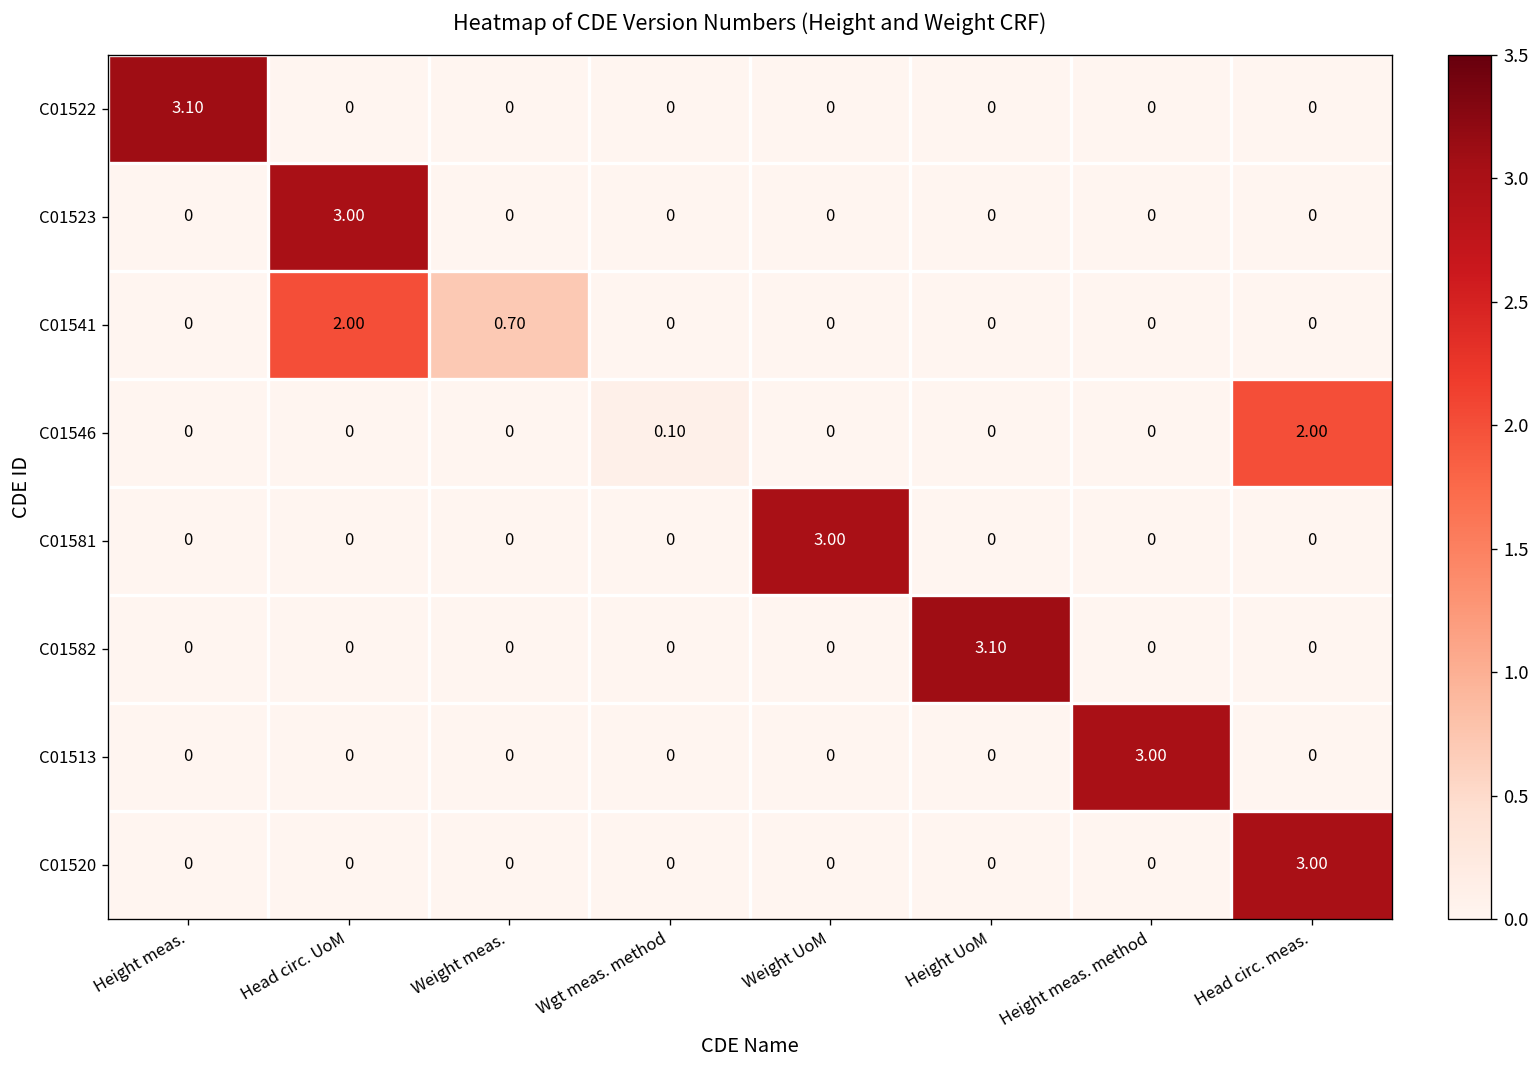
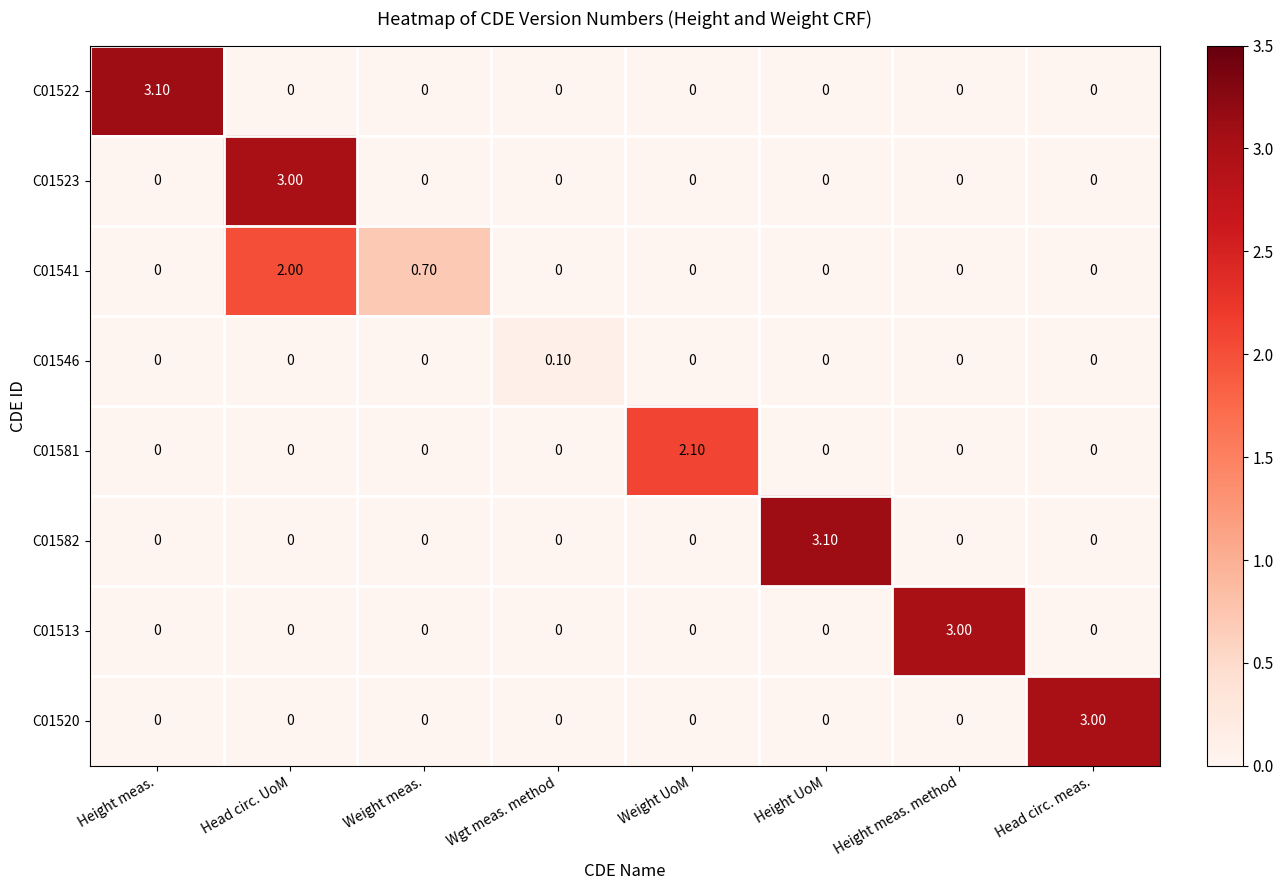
  {
    "C01522": {
      "Height meas.": 3.10,
      "Head circ. UoM": 0,
      "Weight meas.": 0,
      "Wgt meas. method": 0,
      "Weight UoM": 0,
      "Height UoM": 0,
      "Height meas. method": 0,
      "Head circ. meas.": 0
    },
    "C01523": {
      "Height meas.": 0,
      "Head circ. UoM": 3.00,
      "Weight meas.": 0,
      "Wgt meas. method": 0,
      "Weight UoM": 0,
      "Height UoM": 0,
      "Height meas. method": 0,
      "Head circ. meas.": 0
    },
    "C01541": {
      "Height meas.": 0,
      "Head circ. UoM": 2.00,
      "Weight meas.": 0.70,
      "Wgt meas. method": 0,
      "Weight UoM": 0,
      "Height UoM": 0,
      "Height meas. method": 0,
      "Head circ. meas.": 0
    },
    "C01546": {
      "Height meas.": 0,
      "Head circ. UoM": 0,
      "Weight meas.": 0,
      "Wgt meas. method": 0.10,
      "Weight UoM": 0,
      "Height UoM": 0,
      "Height meas. method": 0,
-     "Head circ. meas.": 2.00
+     "Head circ. meas.": 0
    },
    "C01581": {
      "Height meas.": 0,
      "Head circ. UoM": 0,
      "Weight meas.": 0,
      "Wgt meas. method": 0,
-     "Weight UoM": 3.00,
+     "Weight UoM": 2.10,
      "Height UoM": 0,
      "Height meas. method": 0,
      "Head circ. meas.": 0
    },
    "C01582": {
      "Height meas.": 0,
      "Head circ. UoM": 0,
      "Weight meas.": 0,
      "Wgt meas. method": 0,
      "Weight UoM": 0,
      "Height UoM": 3.10,
      "Height meas. method": 0,
      "Head circ. meas.": 0
    },
    "C01513": {
      "Height meas.": 0,
      "Head circ. UoM": 0,
      "Weight meas.": 0,
      "Wgt meas. method": 0,
      "Weight UoM": 0,
      "Height UoM": 0,
      "Height meas. method": 3.00,
      "Head circ. meas.": 0
    },
    "C01520": {
      "Height meas.": 0,
      "Head circ. UoM": 0,
      "Weight meas.": 0,
      "Wgt meas. method": 0,
      "Weight UoM": 0,
      "Height UoM": 0,
      "Height meas. method": 0,
      "Head circ. meas.": 3.00
    }
  }
